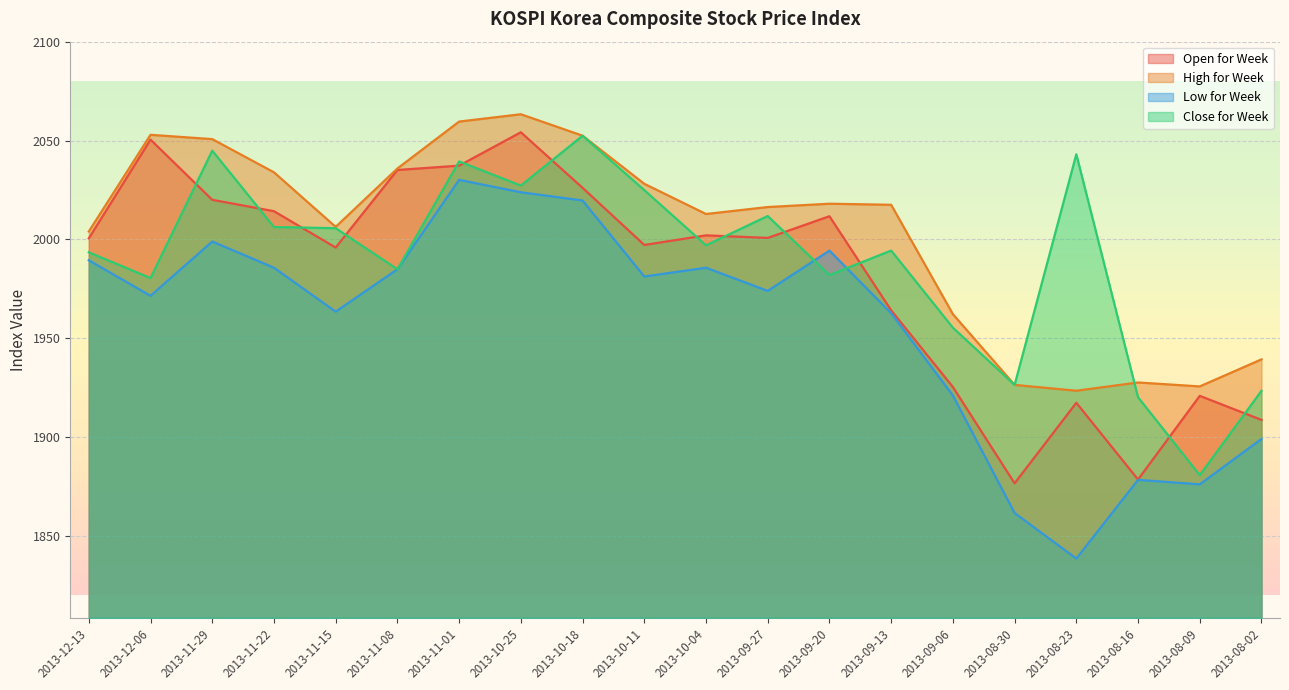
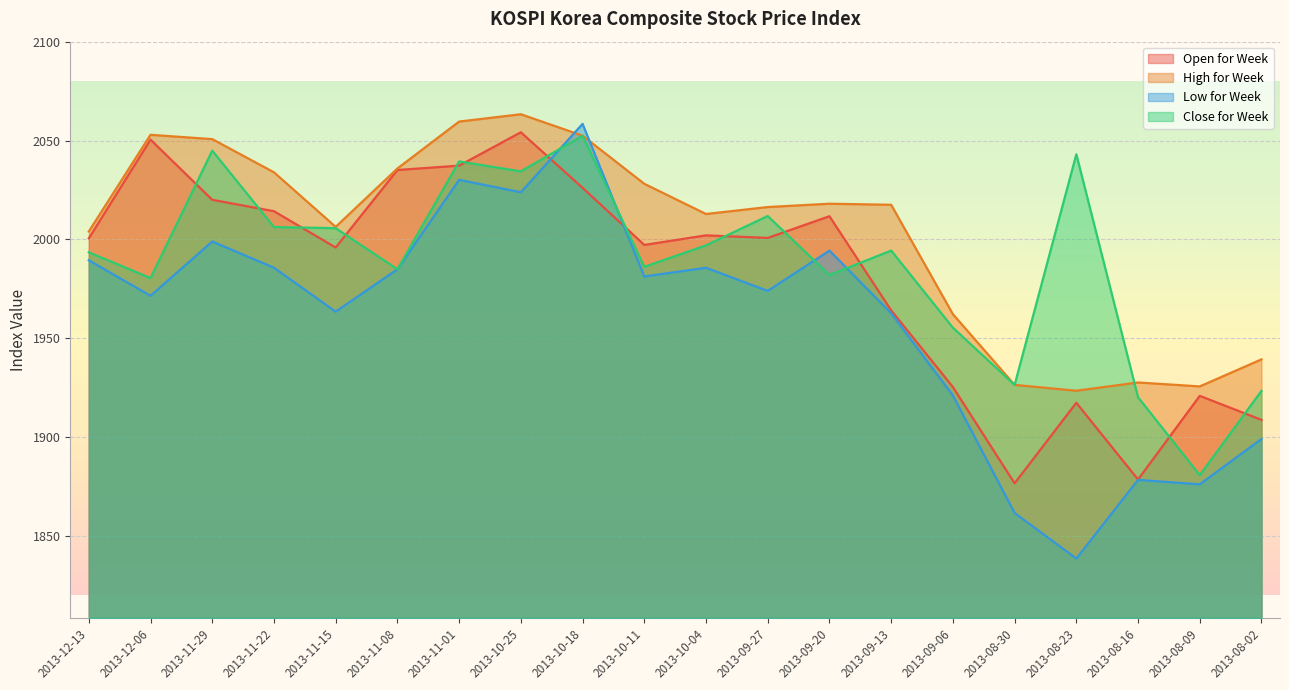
  {
    "Low for Week": {
      "2013-12-13": 1989,
      "2013-12-06": 1971,
      "2013-11-29": 1999,
      "2013-11-22": 1986,
      "2013-11-15": 1963,
      "2013-11-01": 2030,
      "2013-10-25": 2024,
-     "2013-10-18": 2020,
+     "2013-10-18": 2058,
      "2013-10-11": 1981,
      "2013-10-04": 1986,
      "2013-09-27": 1974,
      "2013-09-20": 1994,
      "2013-09-13": 1963,
      "2013-09-06": 1921,
      "2013-08-30": 1862,
      "2013-08-23": 1839,
      "2013-08-09": 1876,
      "2013-08-02": 1899
    },
    "Close for Week": {
      "2013-12-13": 1993,
      "2013-12-06": 1980,
      "2013-11-29": 2045,
      "2013-11-22": 2006,
      "2013-11-01": 2039,
-     "2013-10-25": 2027,
-     "2013-10-11": 2025,
+     "2013-10-25": 2034,
+     "2013-10-11": 1986,
      "2013-10-04": 1997,
      "2013-09-27": 2012,
      "2013-09-20": 1982,
      "2013-09-13": 1994,
      "2013-09-06": 1955,
      "2013-08-23": 2043,
      "2013-08-16": 1920,
      "2013-08-09": 1881,
      "2013-08-02": 1923
    }
  }
